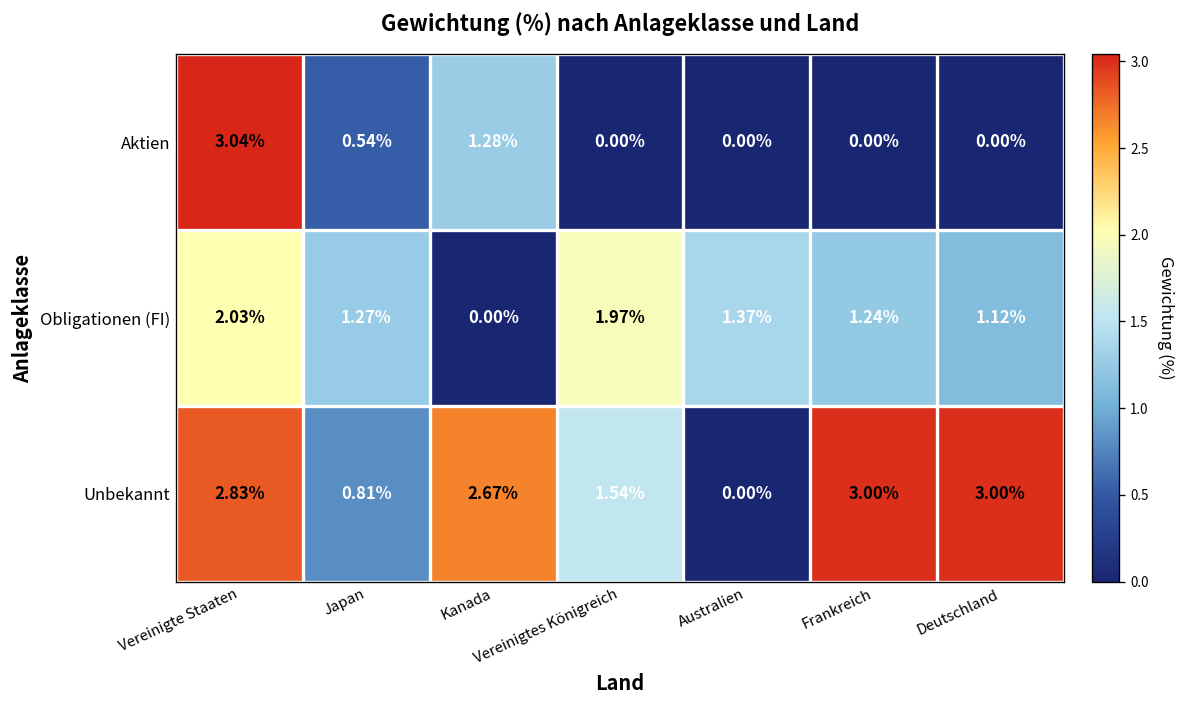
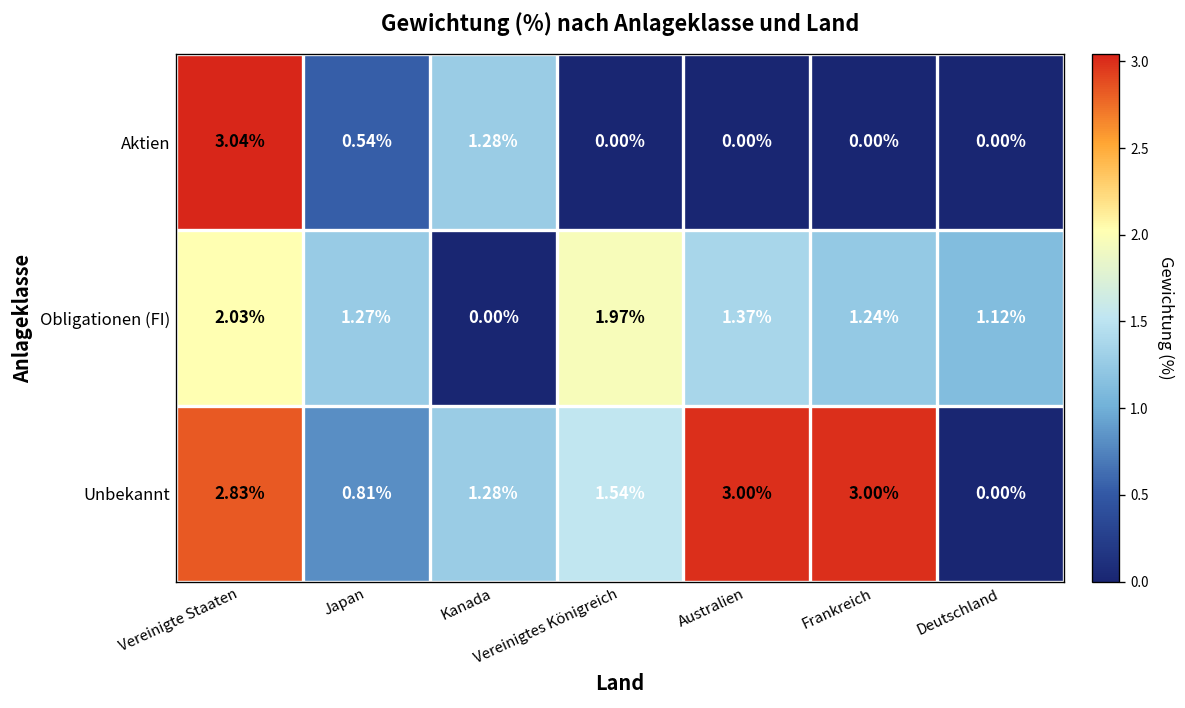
  {
    "Aktien": {
      "Vereinigte Staaten": "3.04%",
      "Japan": "0.54%",
      "Kanada": "1.28%",
      "Vereinigtes Königreich": "0.00%",
      "Australien": "0.00%",
      "Frankreich": "0.00%",
      "Deutschland": "0.00%"
    },
    "Obligationen (FI)": {
      "Vereinigte Staaten": "2.03%",
      "Japan": "1.27%",
      "Kanada": "0.00%",
      "Vereinigtes Königreich": "1.97%",
      "Australien": "1.37%",
      "Frankreich": "1.24%",
      "Deutschland": "1.12%"
    },
    "Unbekannt": {
      "Vereinigte Staaten": "2.83%",
      "Japan": "0.81%",
-     "Kanada": "2.67%",
+     "Kanada": "1.28%",
      "Vereinigtes Königreich": "1.54%",
-     "Australien": "0.00%",
+     "Australien": "3.00%",
      "Frankreich": "3.00%",
-     "Deutschland": "3.00%"
+     "Deutschland": "0.00%"
    }
  }
